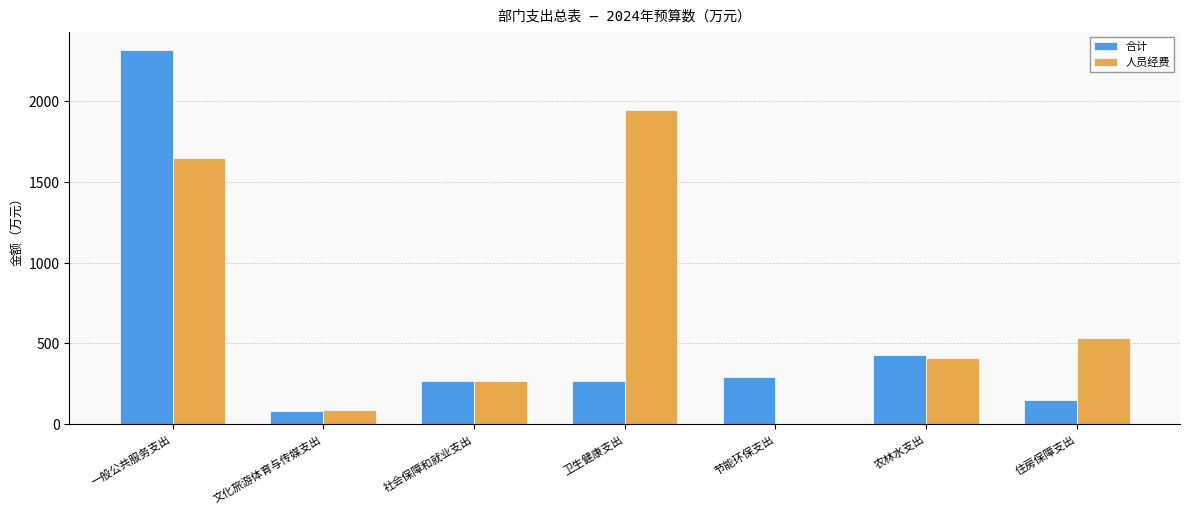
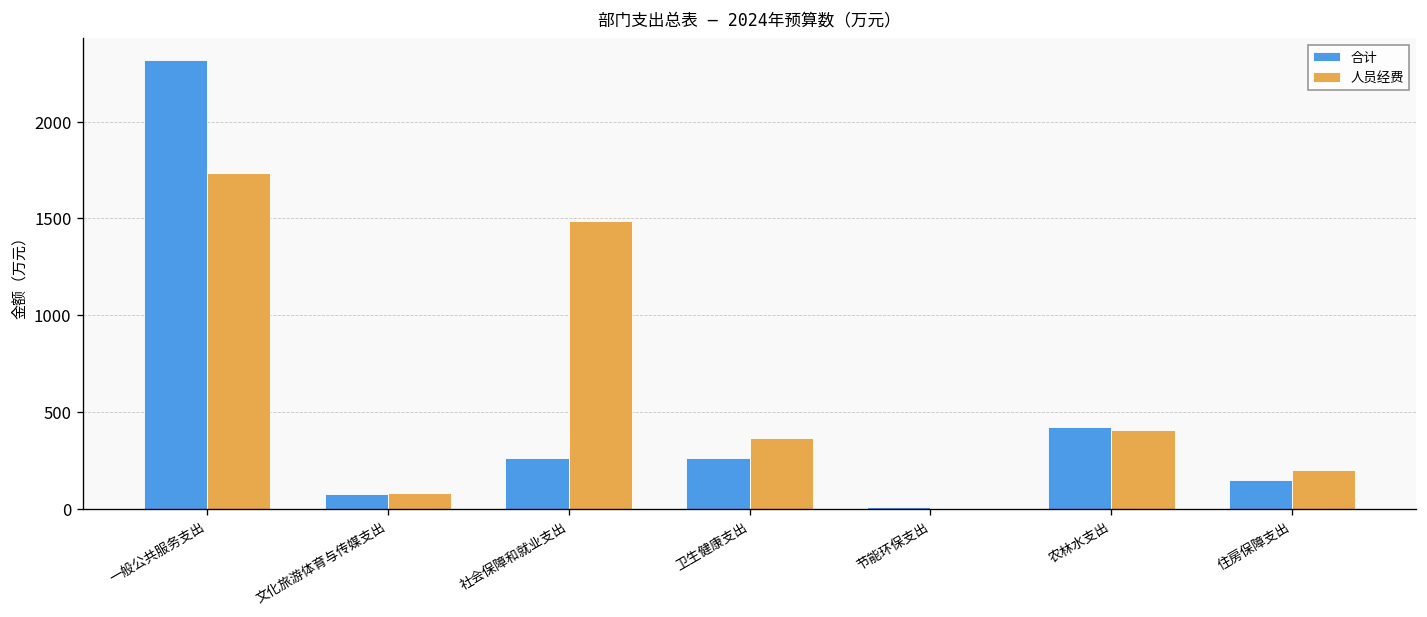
  {
    "合计": {
      "一般公共服务支出": 2320,
      "文化旅游体育与传媒支出": 80,
      "社会保障和就业支出": 270,
      "卫生健康支出": 260,
-     "节能环保支出": 290,
+     "节能环保支出": 10,
      "农林水支出": 430,
      "住房保障支出": 150
    },
    "人员经费": {
-     "一般公共服务支出": 1650,
+     "一般公共服务支出": 1740,
      "文化旅游体育与传媒支出": 80,
-     "社会保障和就业支出": 270,
-     "卫生健康支出": 1950,
+     "社会保障和就业支出": 1490,
+     "卫生健康支出": 370,
      "节能环保支出": 0,
      "农林水支出": 410,
-     "住房保障支出": 530
+     "住房保障支出": 200
    }
  }
